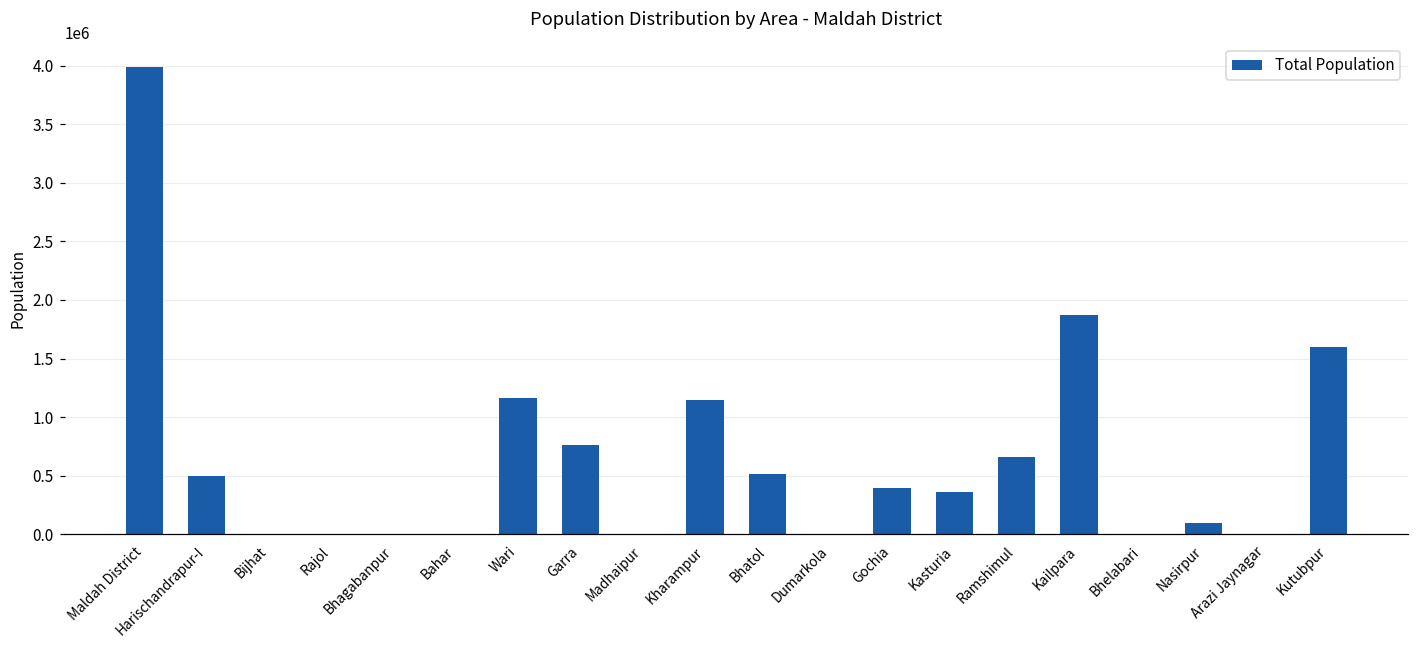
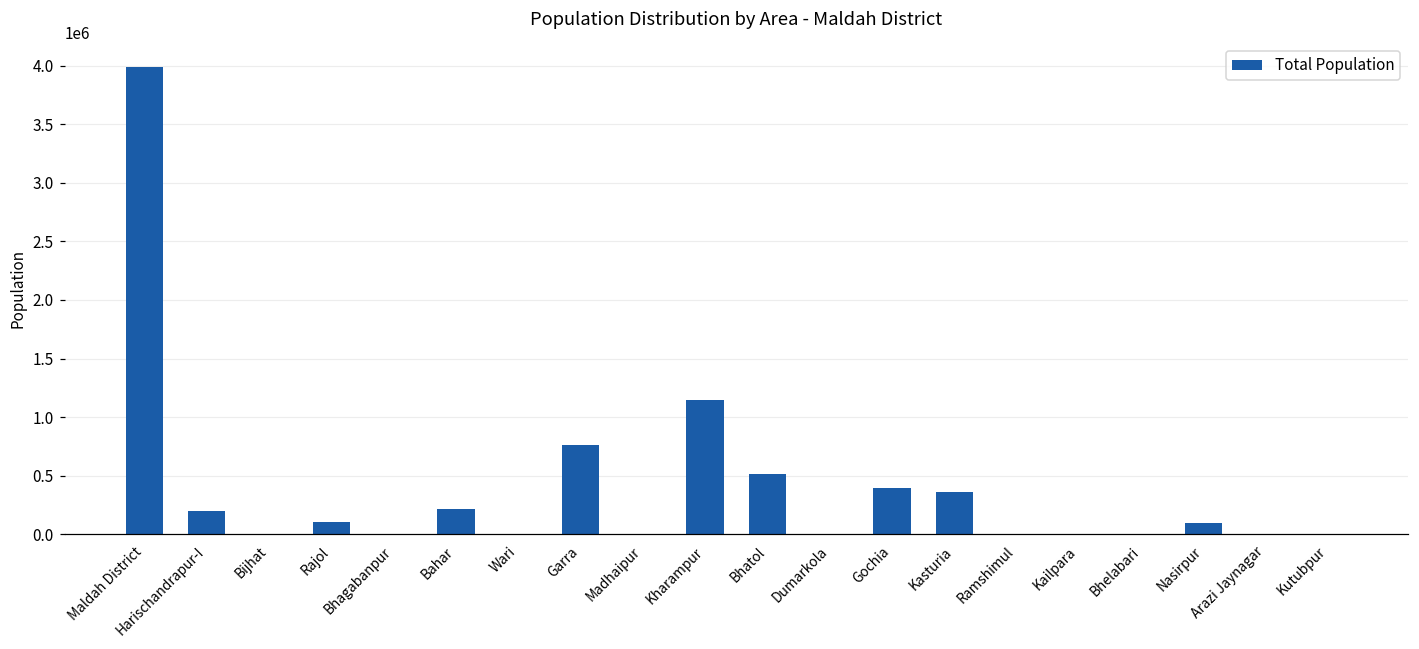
  {
    "Maldah District": 3990000,
-   "Harischandrapur-I": 490000,
-   "Rajol": 0,
-   "Bahar": 0,
-   "Wari": 1160000,
+   "Harischandrapur-I": 200000,
+   "Rajol": 110000,
+   "Bahar": 220000,
+   "Wari": 0,
    "Garra": 760000,
    "Kharampur": 1150000,
    "Bhatol": 510000,
    "Gochia": 400000,
    "Kasturia": 360000,
-   "Ramshimul": 660000,
-   "Kailpara": 1870000,
+   "Ramshimul": 0,
+   "Kailpara": 0,
    "Nasirpur": 100000,
-   "Kutubpur": 1600000
+   "Kutubpur": 0
  }
